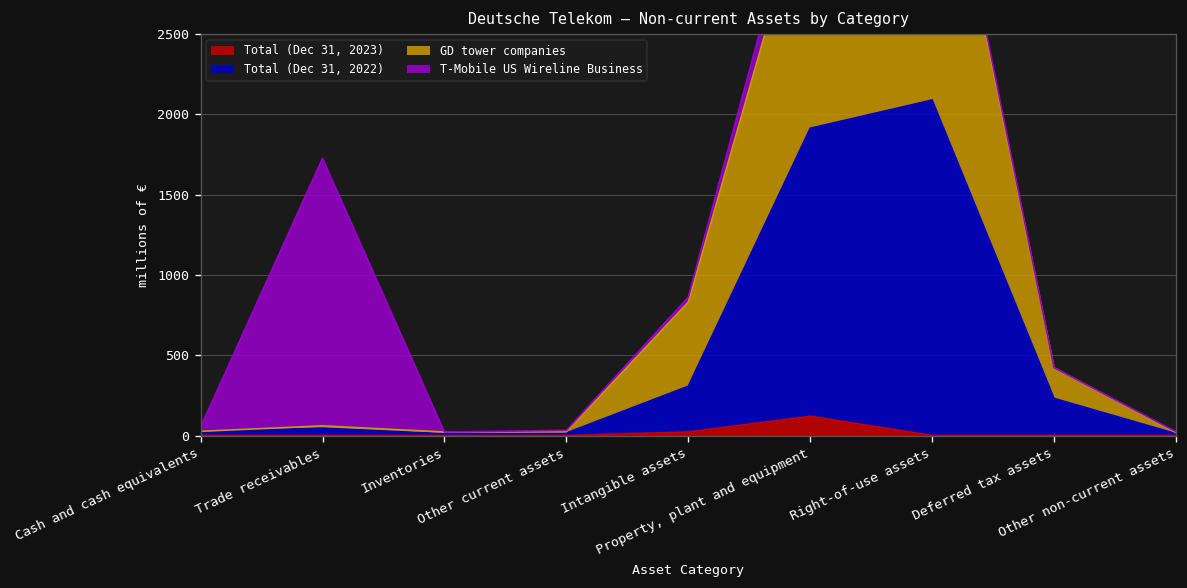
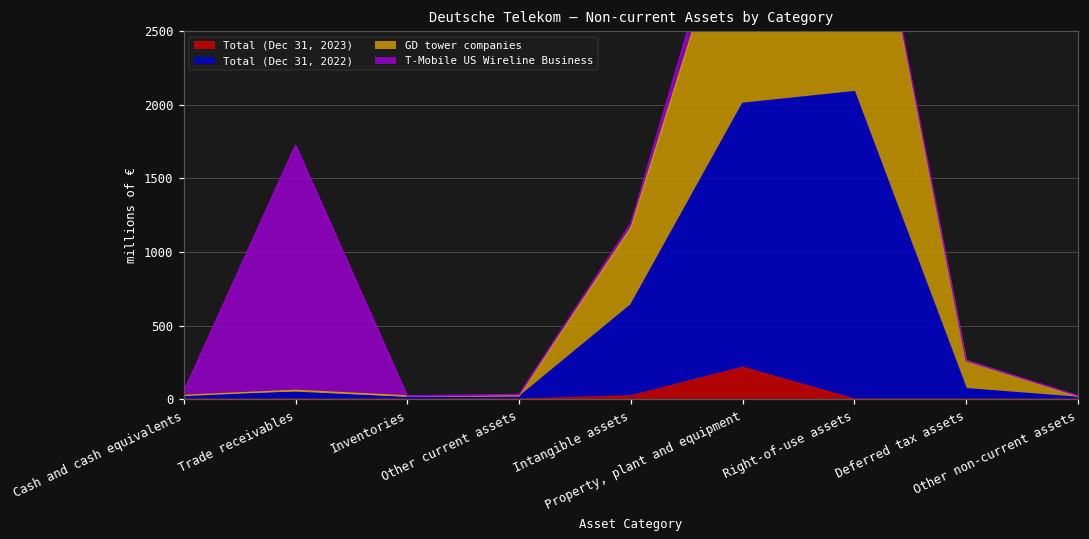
  {
    "Total (Dec 31, 2023)": {
      "Cash and cash equivalents": 0,
      "Trade receivables": 0,
      "Intangible assets": 20,
-     "Property, plant and equipment": 120,
+     "Property, plant and equipment": 220,
      "Right-of-use assets": 0,
      "Deferred tax assets": 0
    },
    "Total (Dec 31, 2022)": {
-     "Intangible assets": 290,
+     "Intangible assets": 620,
      "Property, plant and equipment": 1790,
      "Right-of-use assets": 2090,
-     "Deferred tax assets": 230
+     "Deferred tax assets": 70
    },
    "GD tower companies": {
      "Intangible assets": 520
    },
    "T-Mobile US Wireline Business": {
      "Cash and cash equivalents": 30,
      "Trade receivables": 1670,
      "Intangible assets": 30
    }
  }
